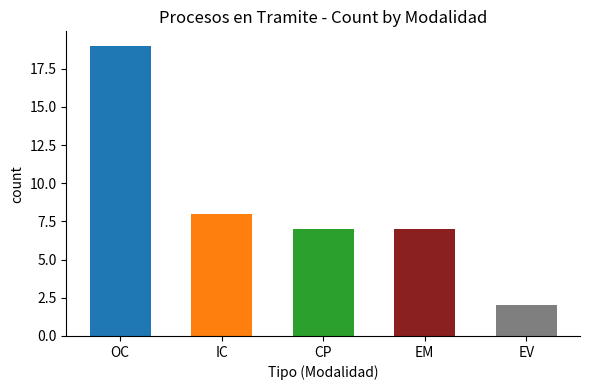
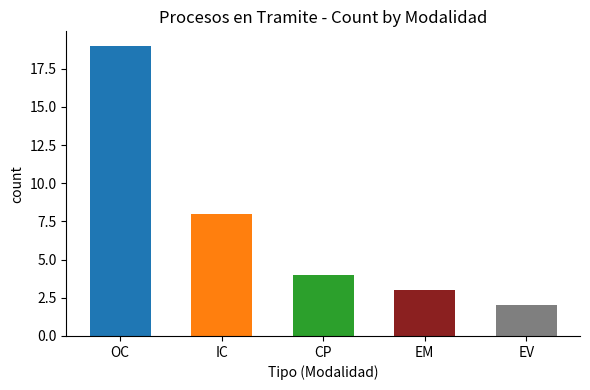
  {
    "OC": 19,
    "IC": 8,
-   "CP": 7,
-   "EM": 7,
+   "CP": 4,
+   "EM": 3,
    "EV": 2
  }
